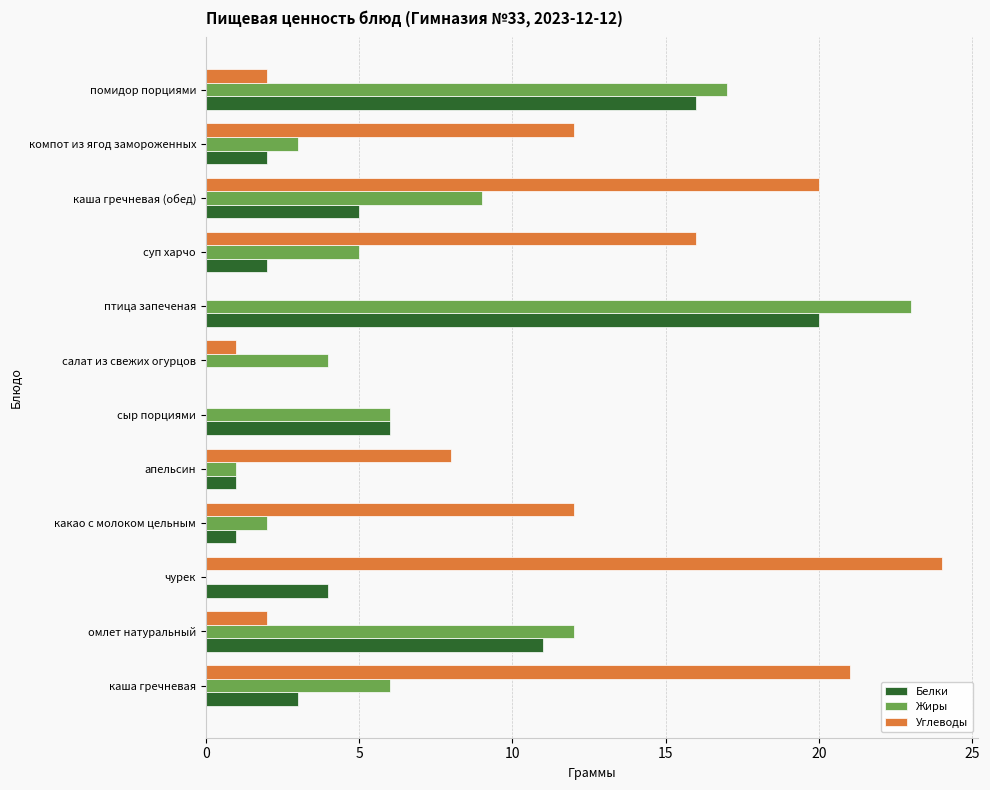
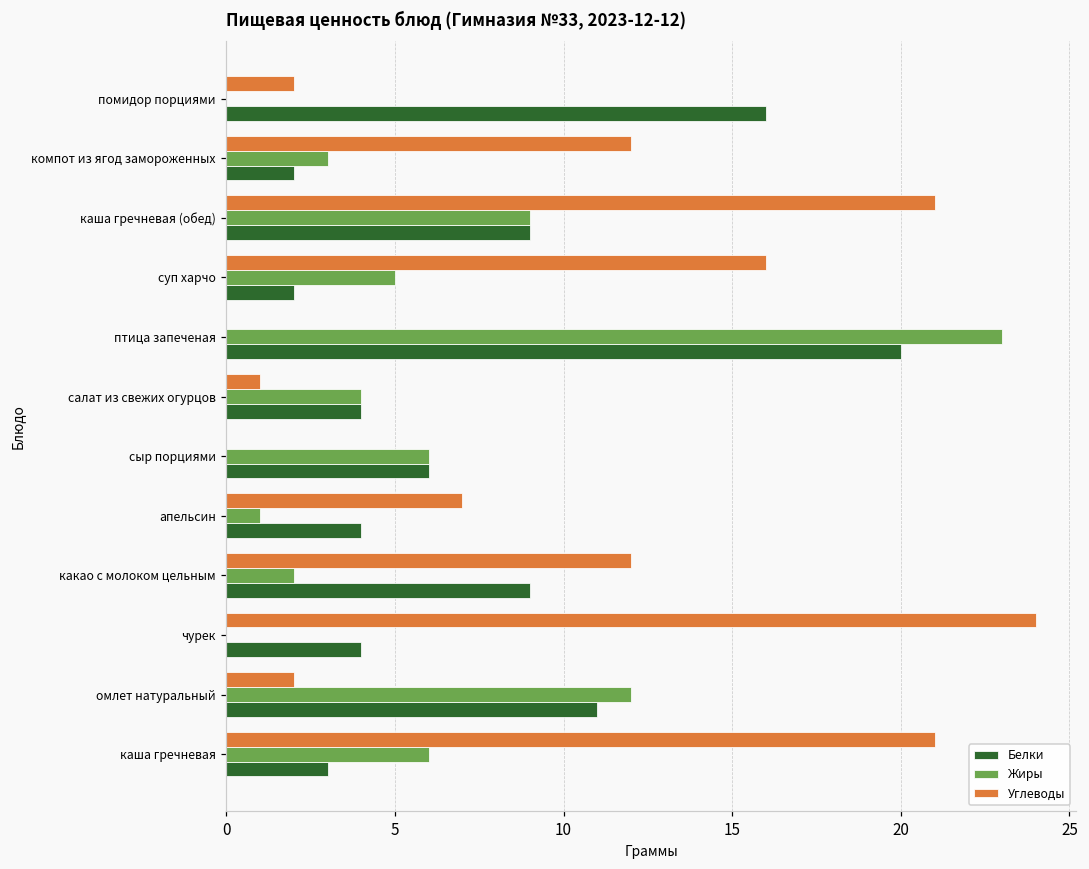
  {
    "Белки": {
      "помидор порциями": 16,
      "компот из ягод замороженных": 2,
-     "каша гречневая (обед)": 5,
+     "каша гречневая (обед)": 9,
      "суп харчо": 2,
      "птица запеченая": 20,
-     "салат из свежих огурцов": 0,
+     "салат из свежих огурцов": 4,
      "сыр порциями": 6,
-     "апельсин": 1,
-     "какао с молоком цельным": 1,
+     "апельсин": 4,
+     "какао с молоком цельным": 9,
      "чурек": 4,
      "омлет натуральный": 11,
      "каша гречневая": 3
    },
    "Жиры": {
-     "помидор порциями": 17,
+     "помидор порциями": 0,
      "компот из ягод замороженных": 3,
      "каша гречневая (обед)": 9,
      "суп харчо": 5,
      "птица запеченая": 23,
      "салат из свежих огурцов": 4,
      "сыр порциями": 6,
      "апельсин": 1,
      "какао с молоком цельным": 2,
      "чурек": 0,
      "омлет натуральный": 12,
      "каша гречневая": 6
    },
    "Углеводы": {
      "помидор порциями": 2,
      "компот из ягод замороженных": 12,
-     "каша гречневая (обед)": 20,
+     "каша гречневая (обед)": 21,
      "суп харчо": 16,
      "птица запеченая": 0,
      "салат из свежих огурцов": 1,
      "сыр порциями": 0,
-     "апельсин": 8,
+     "апельсин": 7,
      "какао с молоком цельным": 12,
      "чурек": 24,
      "омлет натуральный": 2,
      "каша гречневая": 21
    }
  }
